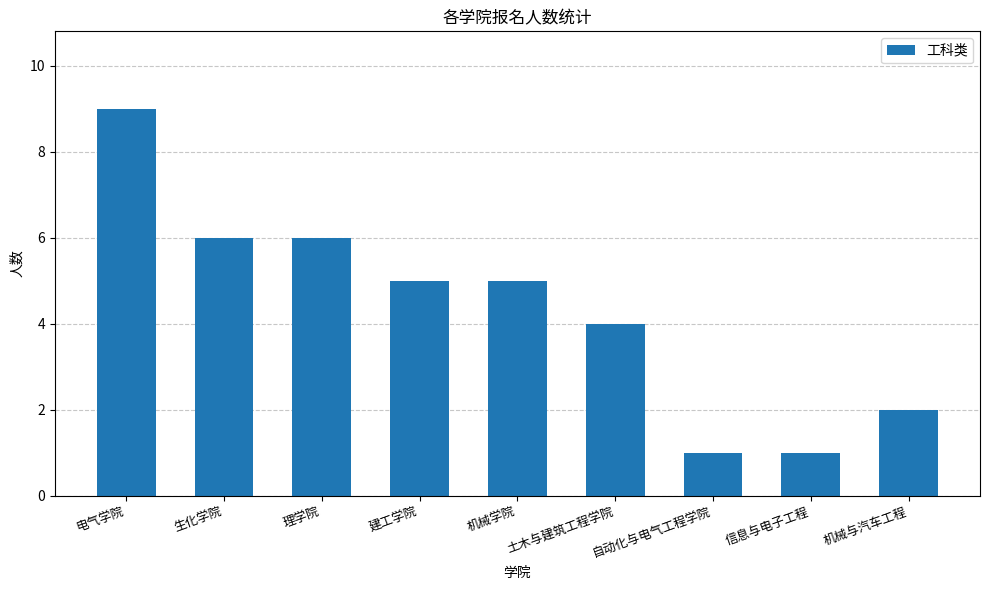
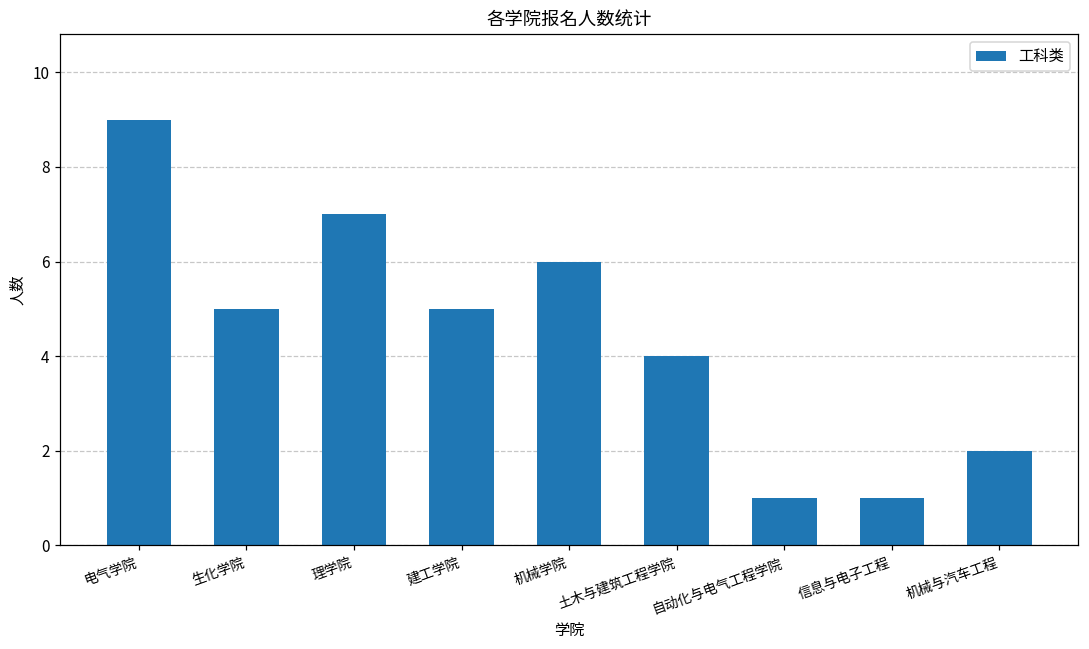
  {
    "电气学院": 9,
-   "生化学院": 6,
-   "理学院": 6,
+   "生化学院": 5,
+   "理学院": 7,
    "建工学院": 5,
-   "机械学院": 5,
+   "机械学院": 6,
    "土木与建筑工程学院": 4,
    "自动化与电气工程学院": 1,
    "信息与电子工程": 1,
    "机械与汽车工程": 2
  }
